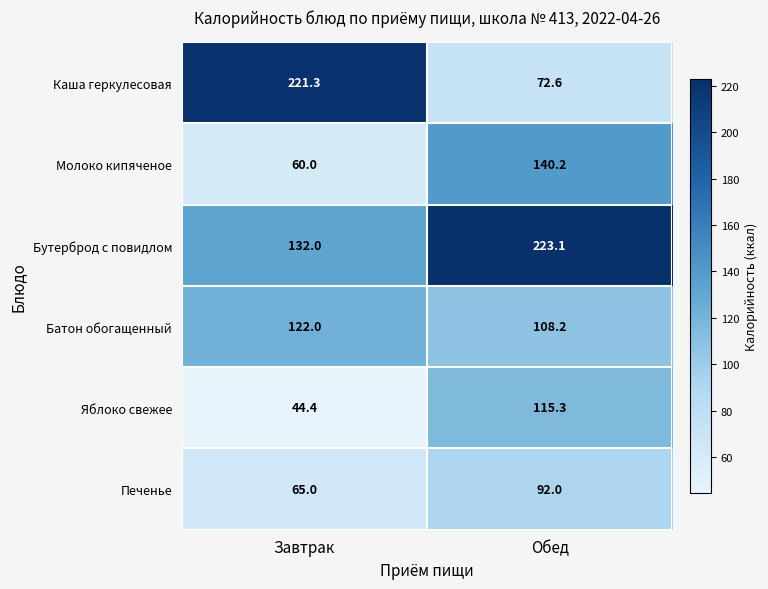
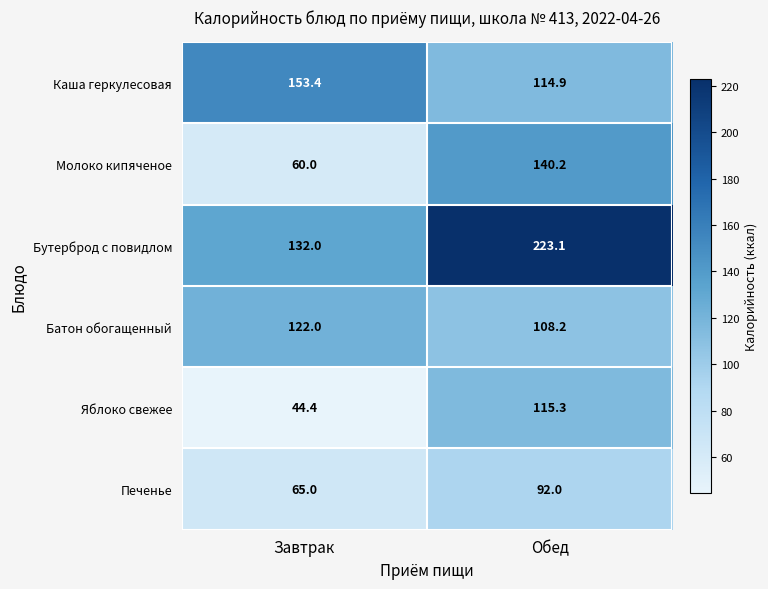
  {
    "Каша геркулесовая": {
-     "Завтрак": 221.3,
-     "Обед": 72.6
+     "Завтрак": 153.4,
+     "Обед": 114.9
    },
    "Молоко кипяченое": {
      "Завтрак": 60.0,
      "Обед": 140.2
    },
    "Бутерброд с повидлом": {
      "Завтрак": 132.0,
      "Обед": 223.1
    },
    "Батон обогащенный": {
      "Завтрак": 122.0,
      "Обед": 108.2
    },
    "Яблоко свежее": {
      "Завтрак": 44.4,
      "Обед": 115.3
    },
    "Печенье": {
      "Завтрак": 65.0,
      "Обед": 92.0
    }
  }
